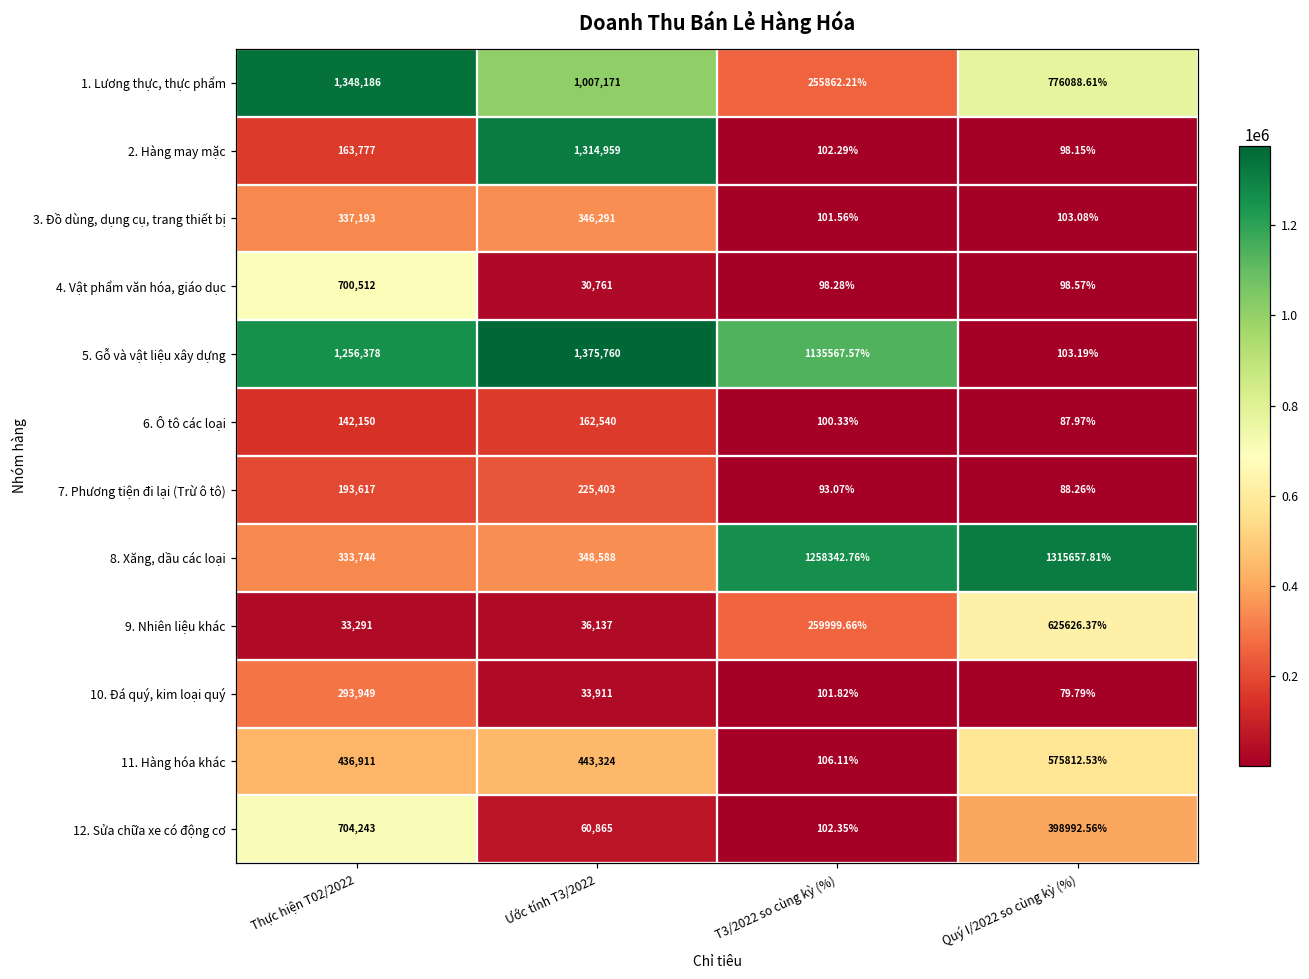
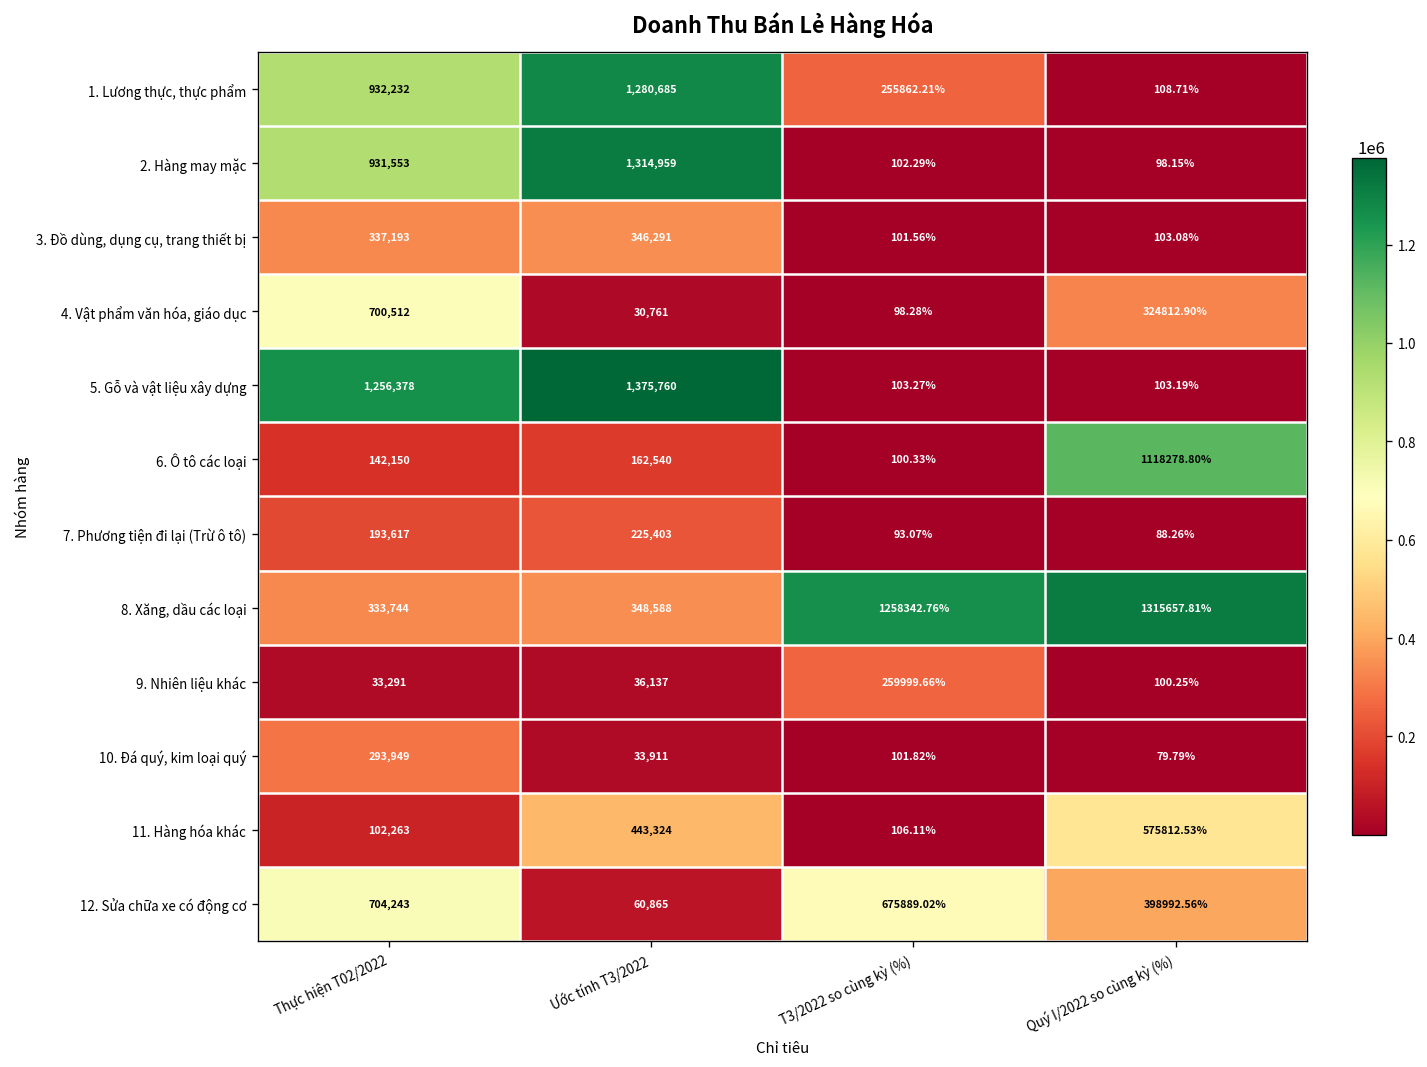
  {
    "1. Lương thực, thực phẩm": {
-     "Thực hiện T02/2022": "1,348,186",
-     "Ước tính T3/2022": "1,007,171",
+     "Thực hiện T02/2022": "932,232",
+     "Ước tính T3/2022": "1,280,685",
      "T3/2022 so cùng kỳ (%)": "255862.21%",
-     "Quý I/2022 so cùng kỳ (%)": "776088.61%"
+     "Quý I/2022 so cùng kỳ (%)": "108.71%"
    },
    "2. Hàng may mặc": {
-     "Thực hiện T02/2022": "163,777",
+     "Thực hiện T02/2022": "931,553",
      "Ước tính T3/2022": "1,314,959",
      "T3/2022 so cùng kỳ (%)": "102.29%",
      "Quý I/2022 so cùng kỳ (%)": "98.15%"
    },
    "3. Đồ dùng, dụng cụ, trang thiết bị": {
      "Thực hiện T02/2022": "337,193",
      "Ước tính T3/2022": "346,291",
      "T3/2022 so cùng kỳ (%)": "101.56%",
      "Quý I/2022 so cùng kỳ (%)": "103.08%"
    },
    "4. Vật phẩm văn hóa, giáo dục": {
      "Thực hiện T02/2022": "700,512",
      "Ước tính T3/2022": "30,761",
      "T3/2022 so cùng kỳ (%)": "98.28%",
-     "Quý I/2022 so cùng kỳ (%)": "98.57%"
+     "Quý I/2022 so cùng kỳ (%)": "324812.90%"
    },
    "5. Gỗ và vật liệu xây dựng": {
      "Thực hiện T02/2022": "1,256,378",
      "Ước tính T3/2022": "1,375,760",
-     "T3/2022 so cùng kỳ (%)": "1135567.57%",
+     "T3/2022 so cùng kỳ (%)": "103.27%",
      "Quý I/2022 so cùng kỳ (%)": "103.19%"
    },
    "6. Ô tô các loại": {
      "Thực hiện T02/2022": "142,150",
      "Ước tính T3/2022": "162,540",
      "T3/2022 so cùng kỳ (%)": "100.33%",
-     "Quý I/2022 so cùng kỳ (%)": "87.97%"
+     "Quý I/2022 so cùng kỳ (%)": "1118278.80%"
    },
    "7. Phương tiện đi lại (Trừ ô tô)": {
      "Thực hiện T02/2022": "193,617",
      "Ước tính T3/2022": "225,403",
      "T3/2022 so cùng kỳ (%)": "93.07%",
      "Quý I/2022 so cùng kỳ (%)": "88.26%"
    },
    "8. Xăng, dầu các loại": {
      "Thực hiện T02/2022": "333,744",
      "Ước tính T3/2022": "348,588",
      "T3/2022 so cùng kỳ (%)": "1258342.76%",
      "Quý I/2022 so cùng kỳ (%)": "1315657.81%"
    },
    "9. Nhiên liệu khác": {
      "Thực hiện T02/2022": "33,291",
      "Ước tính T3/2022": "36,137",
      "T3/2022 so cùng kỳ (%)": "259999.66%",
-     "Quý I/2022 so cùng kỳ (%)": "625626.37%"
+     "Quý I/2022 so cùng kỳ (%)": "100.25%"
    },
    "10. Đá quý, kim loại quý": {
      "Thực hiện T02/2022": "293,949",
      "Ước tính T3/2022": "33,911",
      "T3/2022 so cùng kỳ (%)": "101.82%",
      "Quý I/2022 so cùng kỳ (%)": "79.79%"
    },
    "11. Hàng hóa khác": {
-     "Thực hiện T02/2022": "436,911",
+     "Thực hiện T02/2022": "102,263",
      "Ước tính T3/2022": "443,324",
      "T3/2022 so cùng kỳ (%)": "106.11%",
      "Quý I/2022 so cùng kỳ (%)": "575812.53%"
    },
    "12. Sửa chữa xe có động cơ": {
      "Thực hiện T02/2022": "704,243",
      "Ước tính T3/2022": "60,865",
-     "T3/2022 so cùng kỳ (%)": "102.35%",
+     "T3/2022 so cùng kỳ (%)": "675889.02%",
      "Quý I/2022 so cùng kỳ (%)": "398992.56%"
    }
  }
